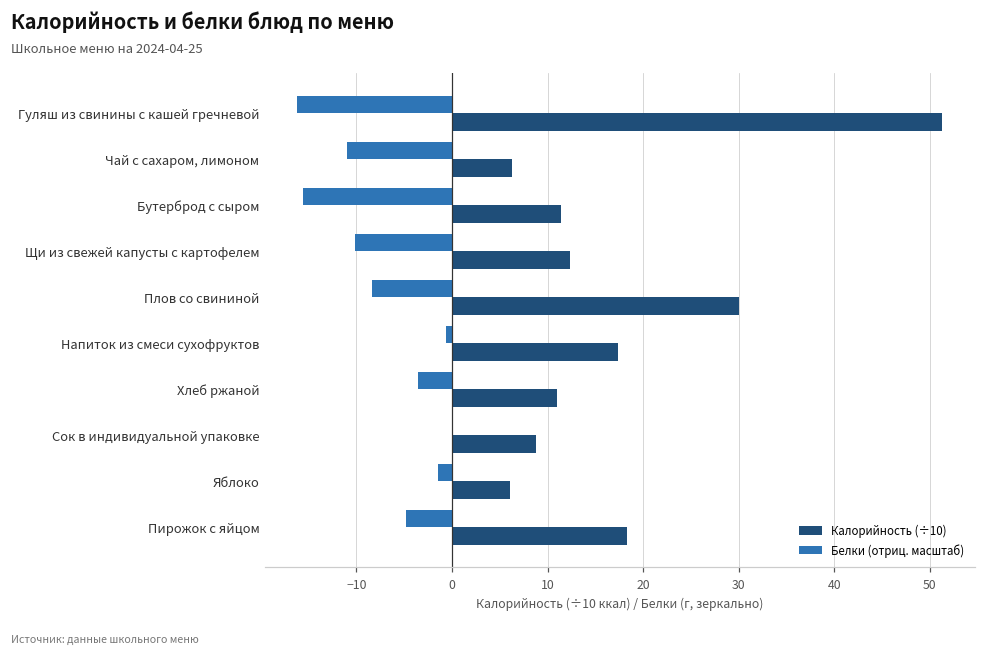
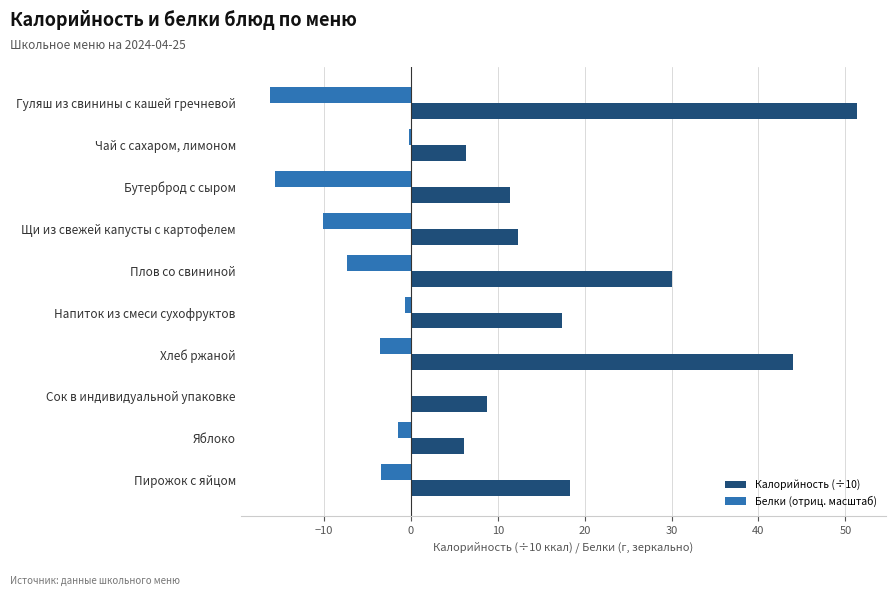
  {
    "Калорийность (÷10)": {
      "Гуляш из свинины с кашей гречневой": 51,
      "Чай с сахаром, лимоном": 6,
      "Бутерброд с сыром": 11,
      "Щи из свежей капусты с картофелем": 12,
      "Плов со свининой": 30,
      "Напиток из смеси сухофруктов": 17,
-     "Хлеб ржаной": 11,
+     "Хлеб ржаной": 44,
      "Сок в индивидуальной упаковке": 9,
      "Яблоко": 6,
      "Пирожок с яйцом": 18
    },
    "Белки (отриц. масштаб)": {
      "Гуляш из свинины с кашей гречневой": -16,
-     "Чай с сахаром, лимоном": -11,
+     "Чай с сахаром, лимоном": 0,
      "Бутерброд с сыром": -16,
      "Щи из свежей капусты с картофелем": -10,
-     "Плов со свининой": -8,
+     "Плов со свининой": -7,
      "Напиток из смеси сухофруктов": -1,
      "Хлеб ржаной": -4,
      "Сок в индивидуальной упаковке": 0,
      "Яблоко": -2,
-     "Пирожок с яйцом": -5
+     "Пирожок с яйцом": -3
    }
  }
